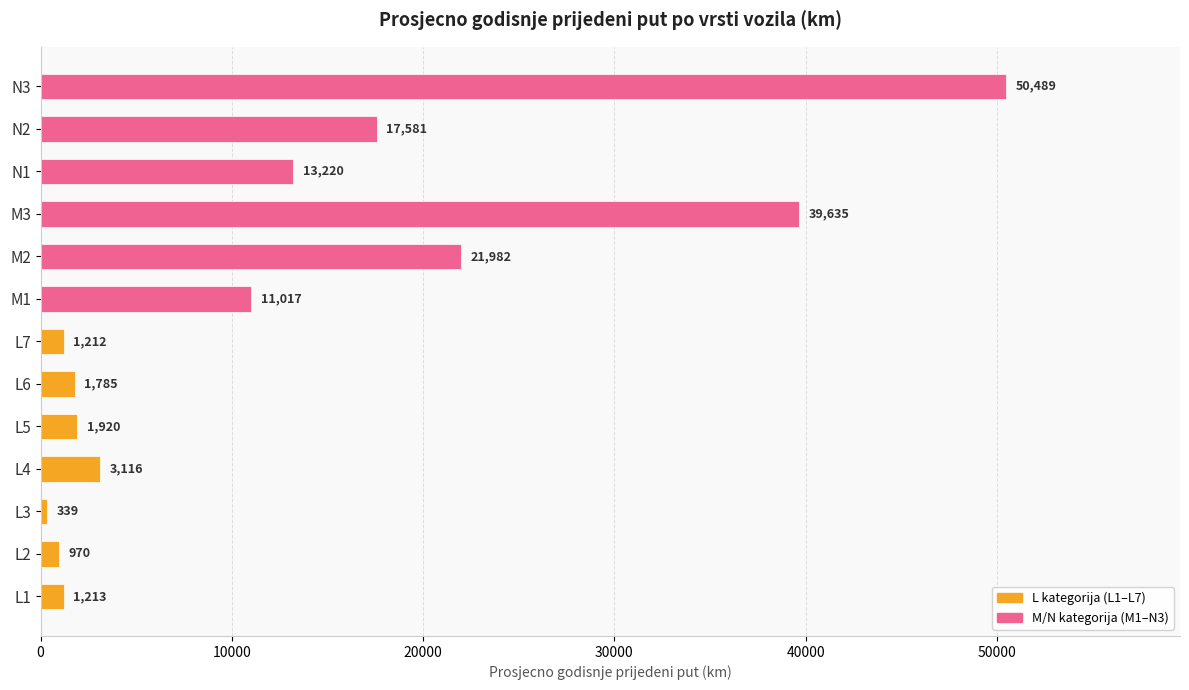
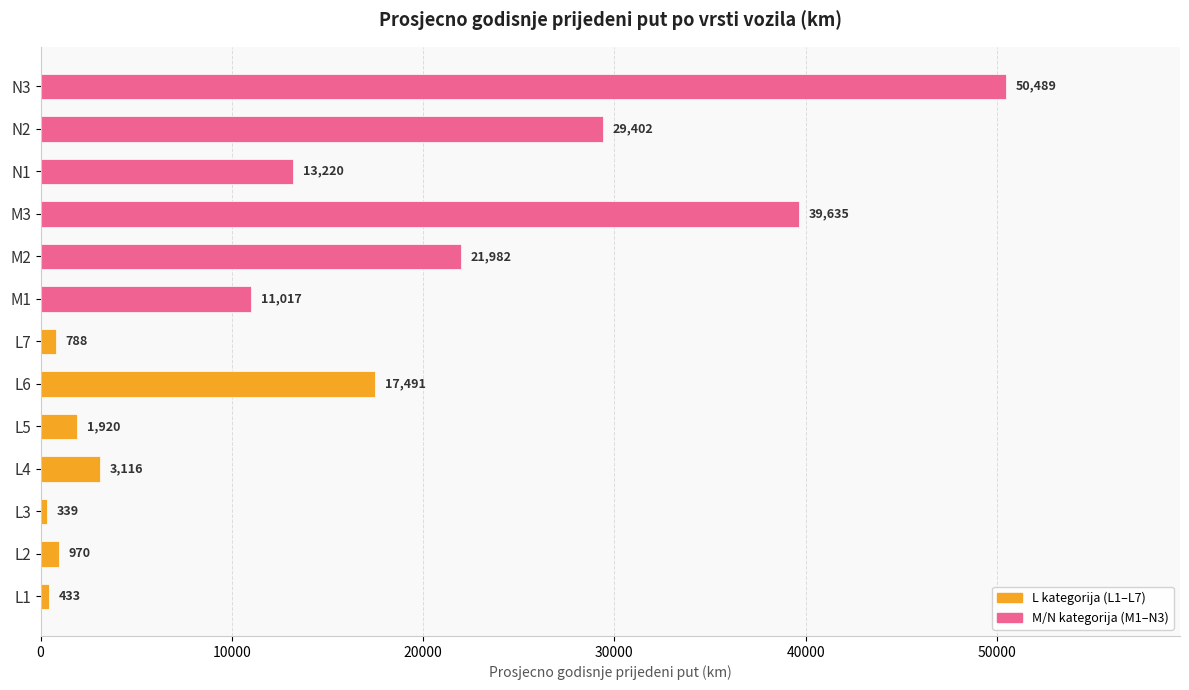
  {
    "N3": "50,489",
-   "N2": "17,581",
+   "N2": "29,402",
    "N1": "13,220",
    "M3": "39,635",
    "M2": "21,982",
    "M1": "11,017",
-   "L7": "1,212",
-   "L6": "1,785",
+   "L7": "788",
+   "L6": "17,491",
    "L5": "1,920",
    "L4": "3,116",
    "L3": "339",
    "L2": "970",
-   "L1": "1,213"
+   "L1": "433"
  }
